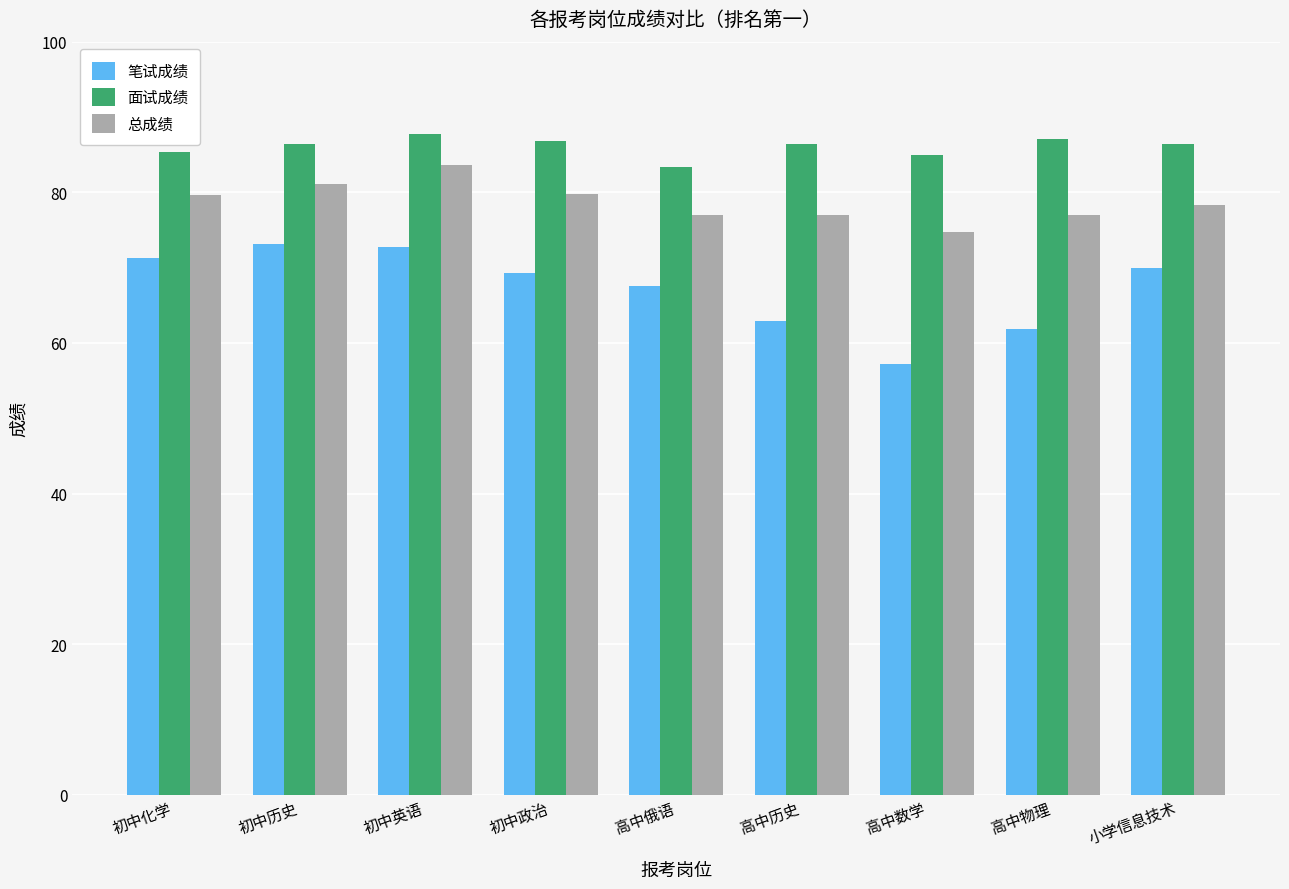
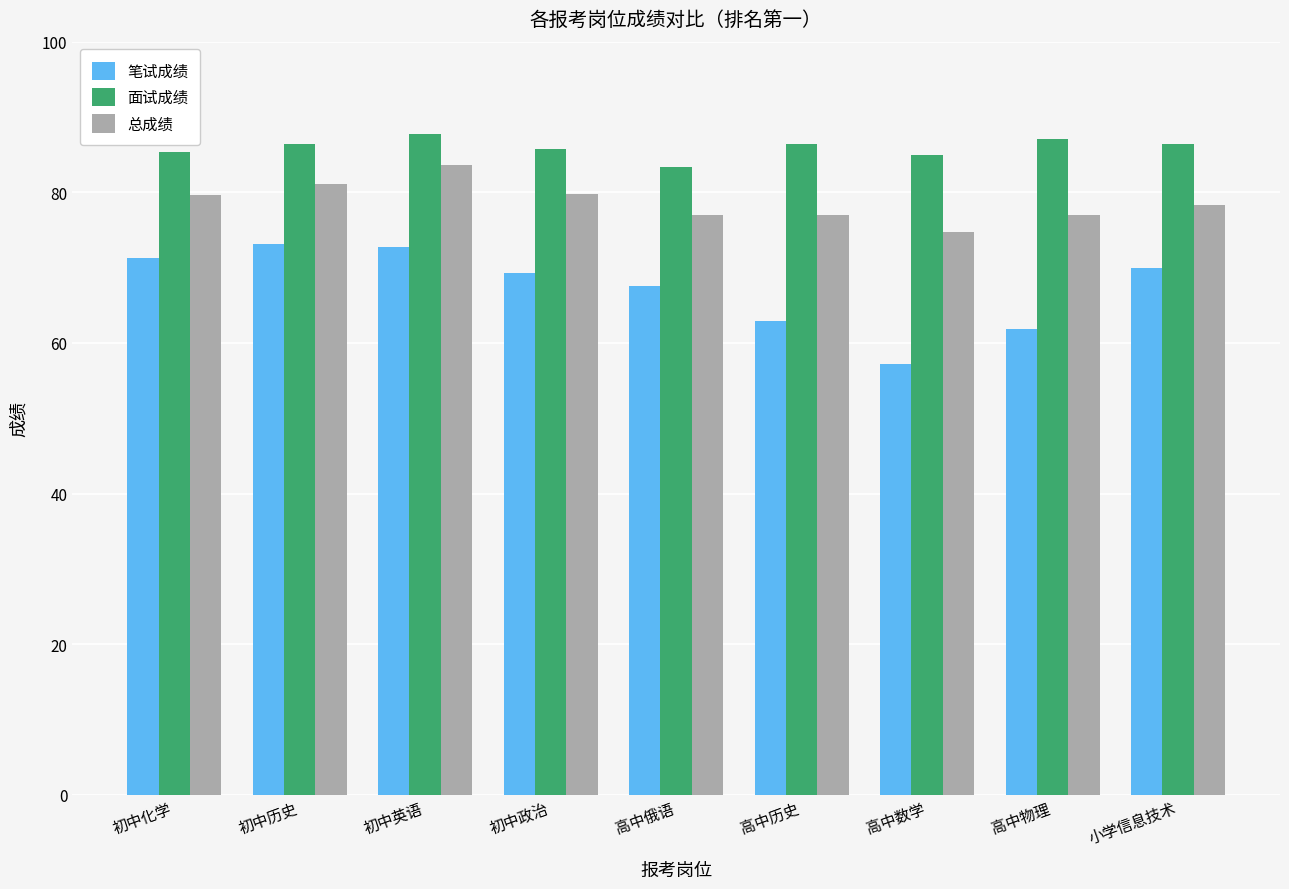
  {
    "笔试成绩": {
      "初中化学": 71,
      "初中历史": 73,
      "初中英语": 73,
      "初中政治": 69,
      "高中俄语": 68,
      "高中历史": 63,
      "高中数学": 57,
      "高中物理": 62,
      "小学信息技术": 70
    },
    "面试成绩": {
      "初中化学": 85,
      "初中历史": 86,
      "初中英语": 88,
-     "初中政治": 87,
+     "初中政治": 86,
      "高中俄语": 83,
      "高中历史": 86,
      "高中数学": 85,
      "高中物理": 87,
      "小学信息技术": 86
    },
    "总成绩": {
      "初中化学": 80,
      "初中历史": 81,
      "初中英语": 84,
      "初中政治": 80,
      "高中俄语": 77,
      "高中历史": 77,
      "高中数学": 75,
      "高中物理": 77,
      "小学信息技术": 78
    }
  }
